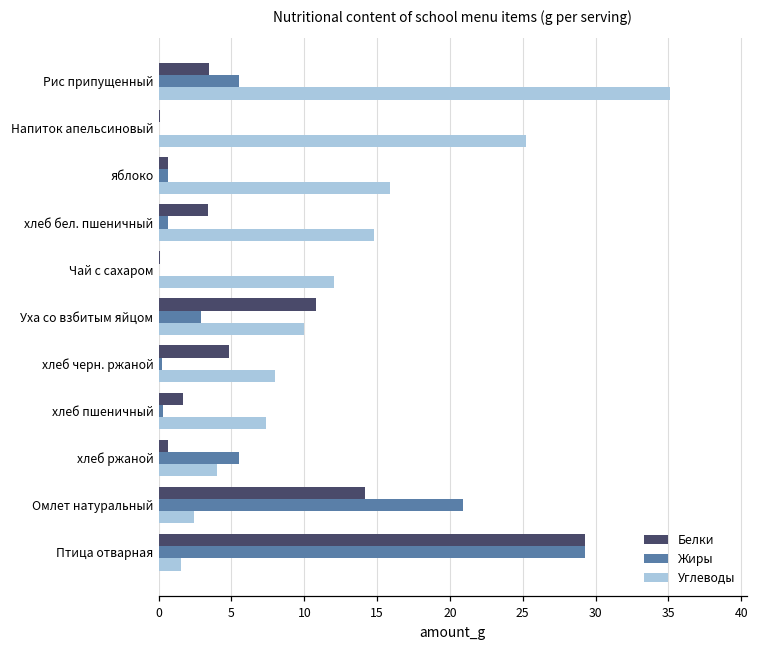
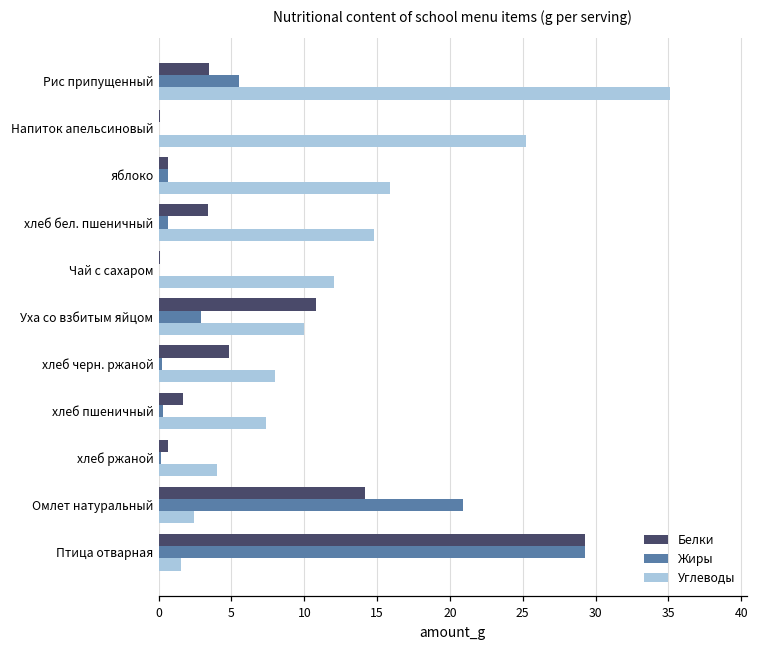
  {
    "Белки": {
      "Рис припущенный": 3.5,
      "яблоко": 0.7,
      "хлеб бел. пшеничный": 3.4,
      "Уха со взбитым яйцом": 10.8,
      "хлеб черн. ржаной": 4.8,
      "хлеб пшеничный": 1.7,
      "хлеб ржаной": 0.6,
      "Омлет натуральный": 14.2,
      "Птица отварная": 29.3
    },
    "Жиры": {
      "Рис припущенный": 5.6,
      "Напиток апельсиновый": 0.0,
      "яблоко": 0.7,
      "хлеб бел. пшеничный": 0.6,
      "Чай с сахаром": 0.0,
      "Уха со взбитым яйцом": 2.9,
      "хлеб черн. ржаной": 0.2,
      "хлеб пшеничный": 0.3,
-     "хлеб ржаной": 5.5,
+     "хлеб ржаной": 0.1,
      "Омлет натуральный": 20.9,
      "Птица отварная": 29.3
    },
    "Углеводы": {
      "Рис припущенный": 35.1,
      "Напиток апельсиновый": 25.2,
      "яблоко": 15.9,
      "хлеб бел. пшеничный": 14.8,
      "Чай с сахаром": 12.0,
      "Уха со взбитым яйцом": 10.0,
      "хлеб черн. ржаной": 8.0,
      "хлеб пшеничный": 7.4,
      "хлеб ржаной": 4.0,
      "Омлет натуральный": 2.4,
      "Птица отварная": 1.6
    }
  }
